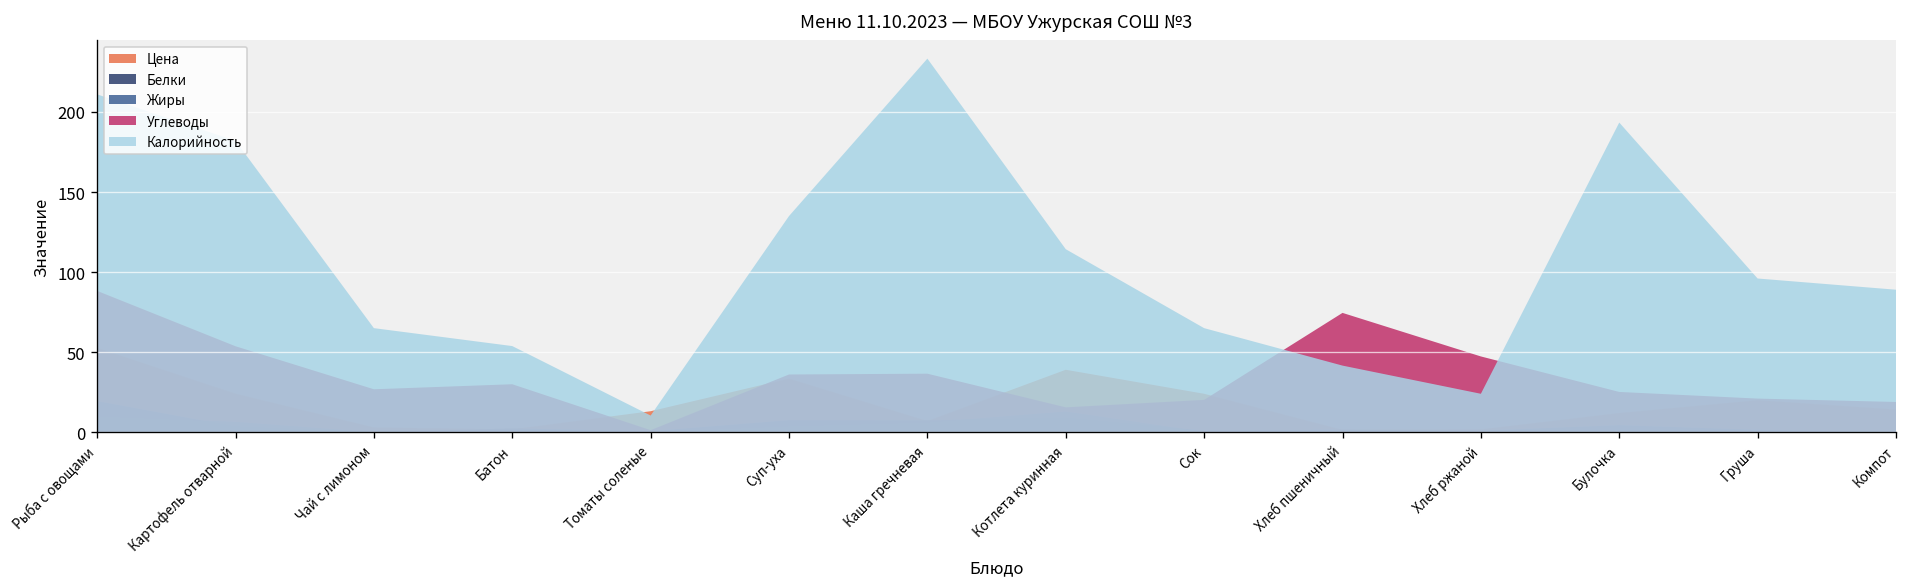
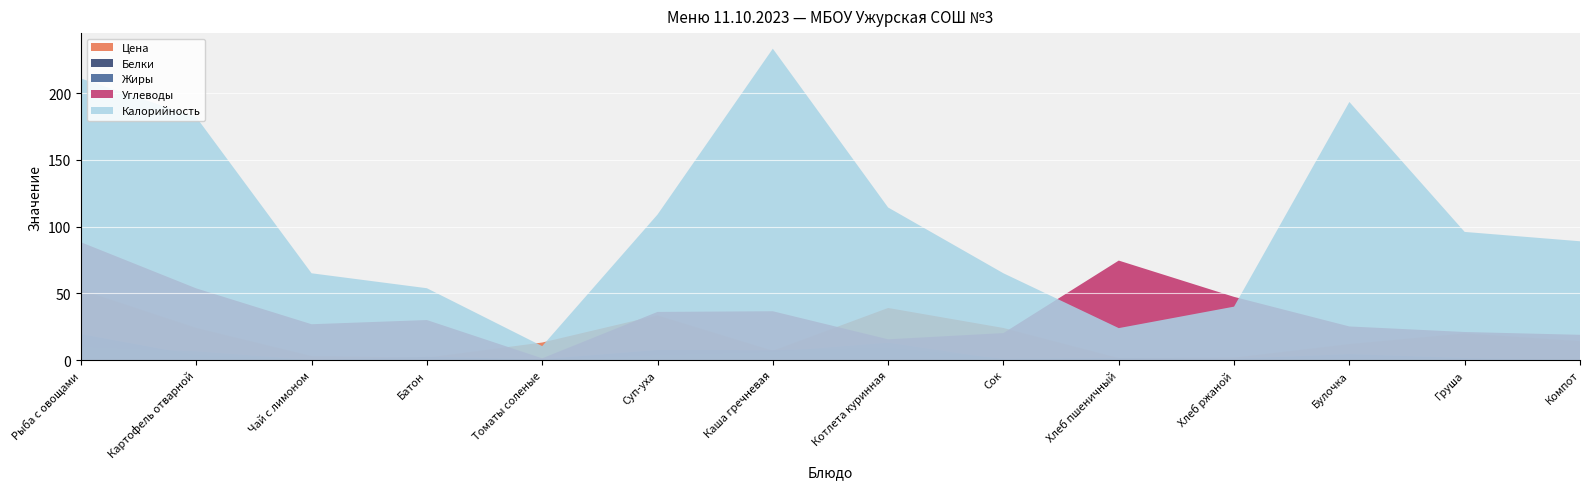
  {
    "Цена": {
      "Рыба с овощами": 53,
      "Картофель отварной": 24,
      "Чай с лимоном": 3,
      "Томаты соленые": 13,
      "Суп-уха": 34,
      "Котлета куринная": 39,
      "Сок": 24,
      "Булочка": 12,
      "Компот": 14
    },
    "Углеводы": {
      "Рыба с овощами": 88,
      "Картофель отварной": 54,
      "Чай с лимоном": 27,
      "Батон": 30,
      "Суп-уха": 36,
      "Каша гречневая": 37,
      "Котлета куринная": 16,
      "Сок": 20,
      "Хлеб пшеничный": 75,
      "Хлеб ржаной": 47,
      "Булочка": 25,
      "Компот": 19
    },
    "Калорийность": {
      "Рыба с овощами": 211,
      "Чай с лимоном": 65,
      "Батон": 54,
      "Томаты соленые": 10,
-     "Суп-уха": 135,
+     "Суп-уха": 109,
      "Каша гречневая": 233,
      "Котлета куринная": 114,
      "Сок": 65,
-     "Хлеб пшеничный": 42,
-     "Хлеб ржаной": 24,
+     "Хлеб пшеничный": 24,
+     "Хлеб ржаной": 40,
      "Булочка": 193,
      "Груша": 96,
      "Компот": 89
    }
  }
